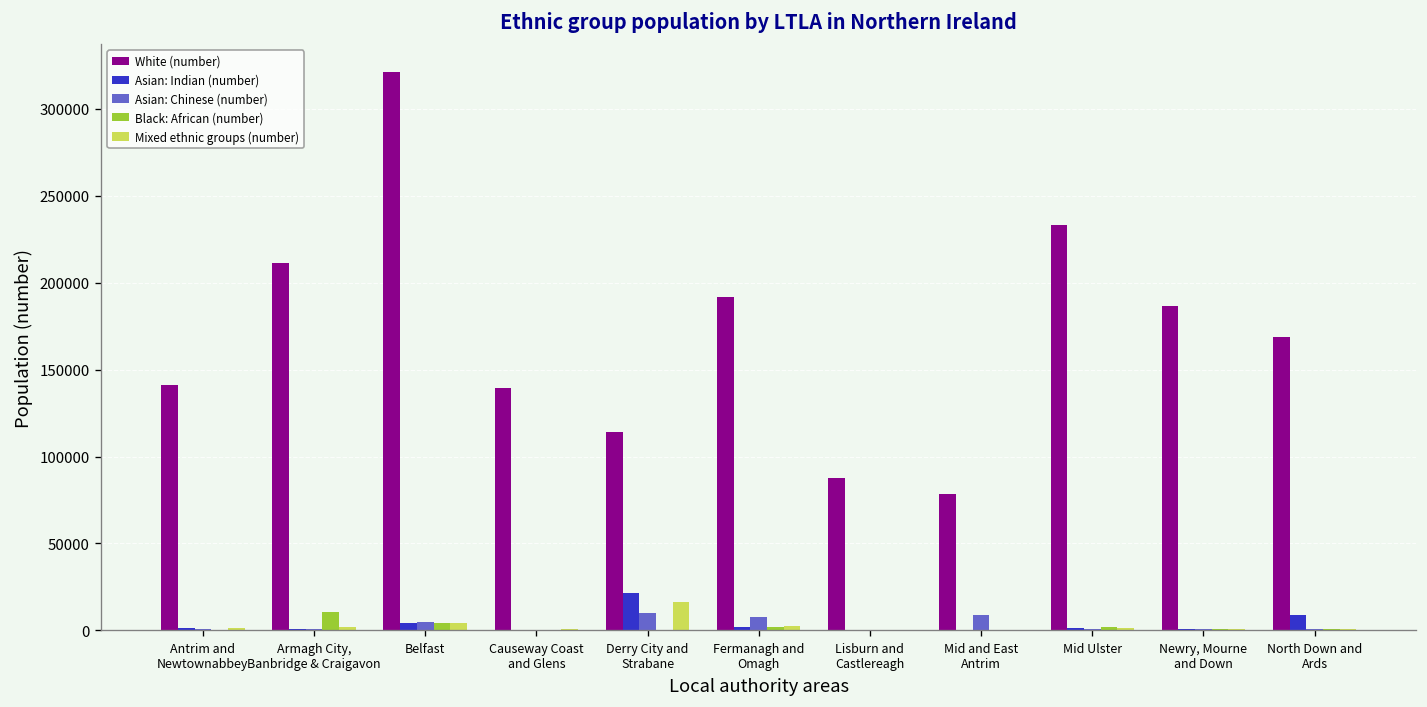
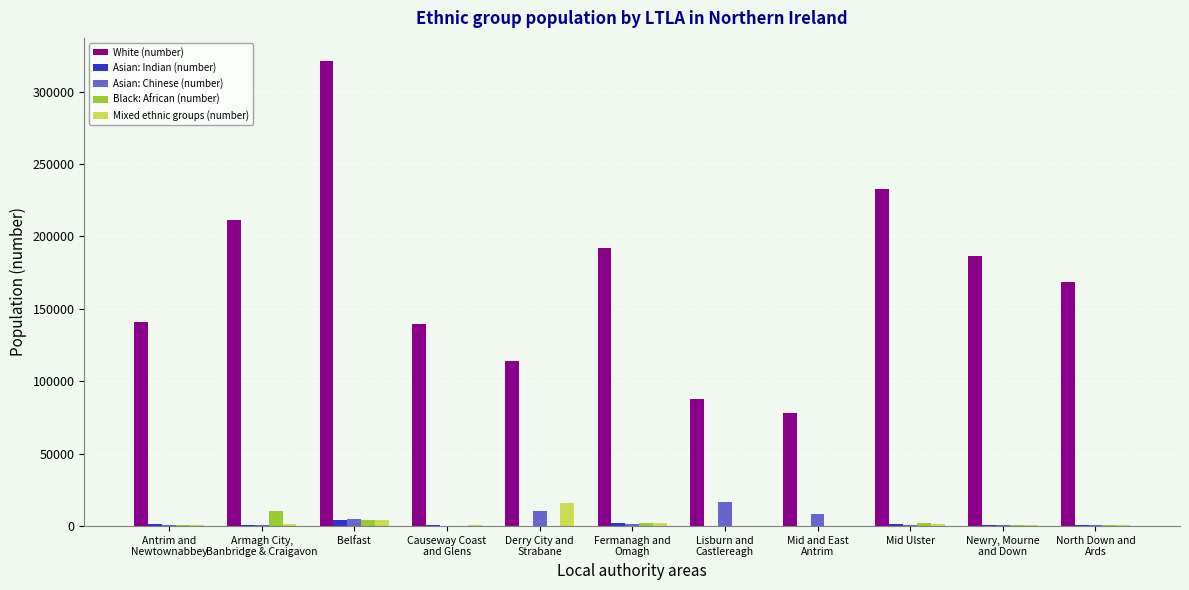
  {
    "White (number)": {
      "Antrim and Newtownabbey": 141000,
      "Armagh City, Banbridge & Craigavon": 211000,
      "Belfast": 321000,
      "Causeway Coast and Glens": 140000,
      "Derry City and Strabane": 114000,
      "Fermanagh and Omagh": 192000,
      "Lisburn and Castlereagh": 88000,
      "Mid and East Antrim": 78000,
      "Mid Ulster": 233000,
      "Newry, Mourne and Down": 187000,
      "North Down and Ards": 169000
    },
    "Asian: Indian (number)": {
      "Belfast": 4000,
-     "Derry City and Strabane": 21000,
+     "Derry City and Strabane": 0,
      "Fermanagh and Omagh": 2000,
-     "North Down and Ards": 9000
+     "North Down and Ards": 1000
    },
    "Asian: Chinese (number)": {
      "Belfast": 5000,
      "Derry City and Strabane": 10000,
-     "Fermanagh and Omagh": 7000,
-     "Lisburn and Castlereagh": 0,
+     "Fermanagh and Omagh": 1000,
+     "Lisburn and Castlereagh": 17000,
      "Mid and East Antrim": 9000
    },
    "Black: African (number)": {
      "Armagh City, Banbridge & Craigavon": 11000,
      "Belfast": 4000,
      "Fermanagh and Omagh": 2000,
      "Mid Ulster": 2000
    },
    "Mixed ethnic groups (number)": {
      "Belfast": 4000,
      "Derry City and Strabane": 16000,
      "Fermanagh and Omagh": 2000
    }
  }
